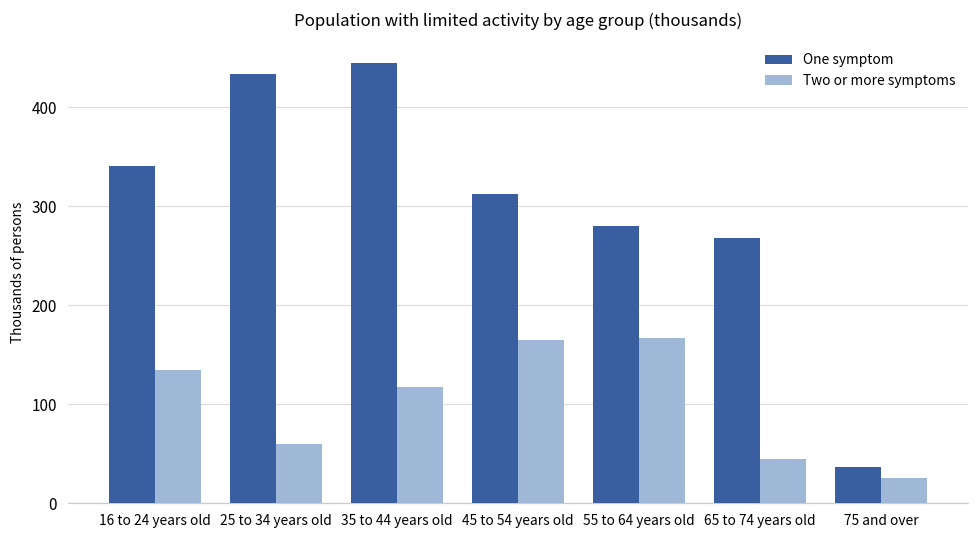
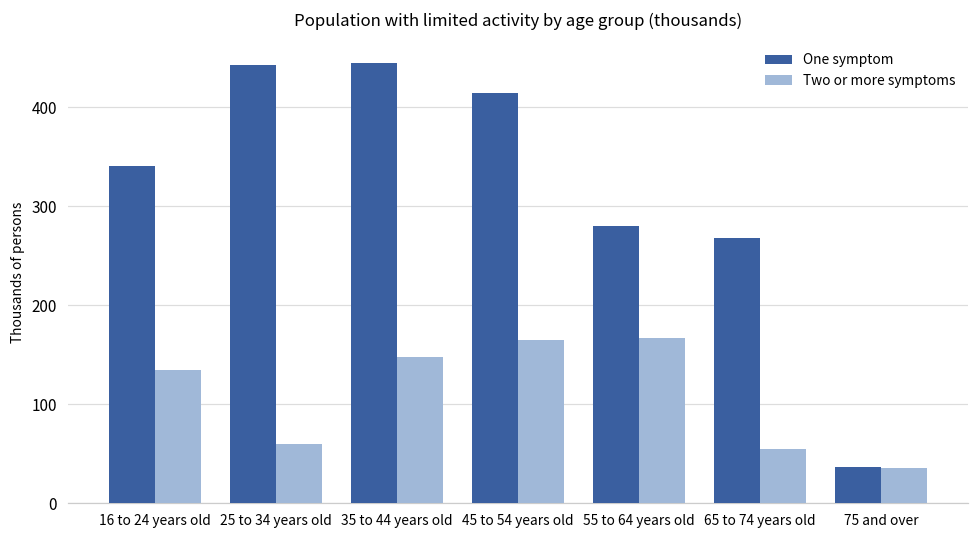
  {
    "One symptom": {
      "16 to 24 years old": 340,
-     "25 to 34 years old": 430,
+     "25 to 34 years old": 440,
      "35 to 44 years old": 440,
-     "45 to 54 years old": 310,
+     "45 to 54 years old": 410,
      "55 to 64 years old": 280,
      "65 to 74 years old": 270,
      "75 and over": 40
    },
    "Two or more symptoms": {
      "16 to 24 years old": 130,
      "25 to 34 years old": 60,
-     "35 to 44 years old": 120,
+     "35 to 44 years old": 150,
      "45 to 54 years old": 160,
      "55 to 64 years old": 170,
-     "65 to 74 years old": 40,
-     "75 and over": 20
+     "65 to 74 years old": 50,
+     "75 and over": 30
    }
  }
